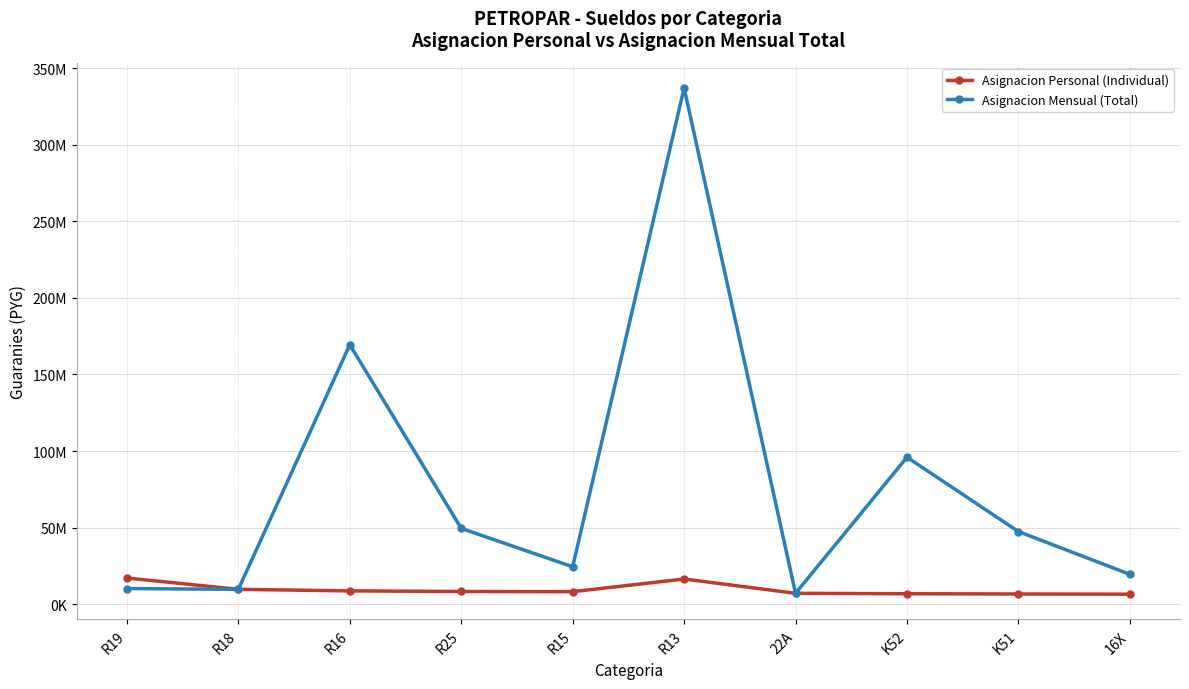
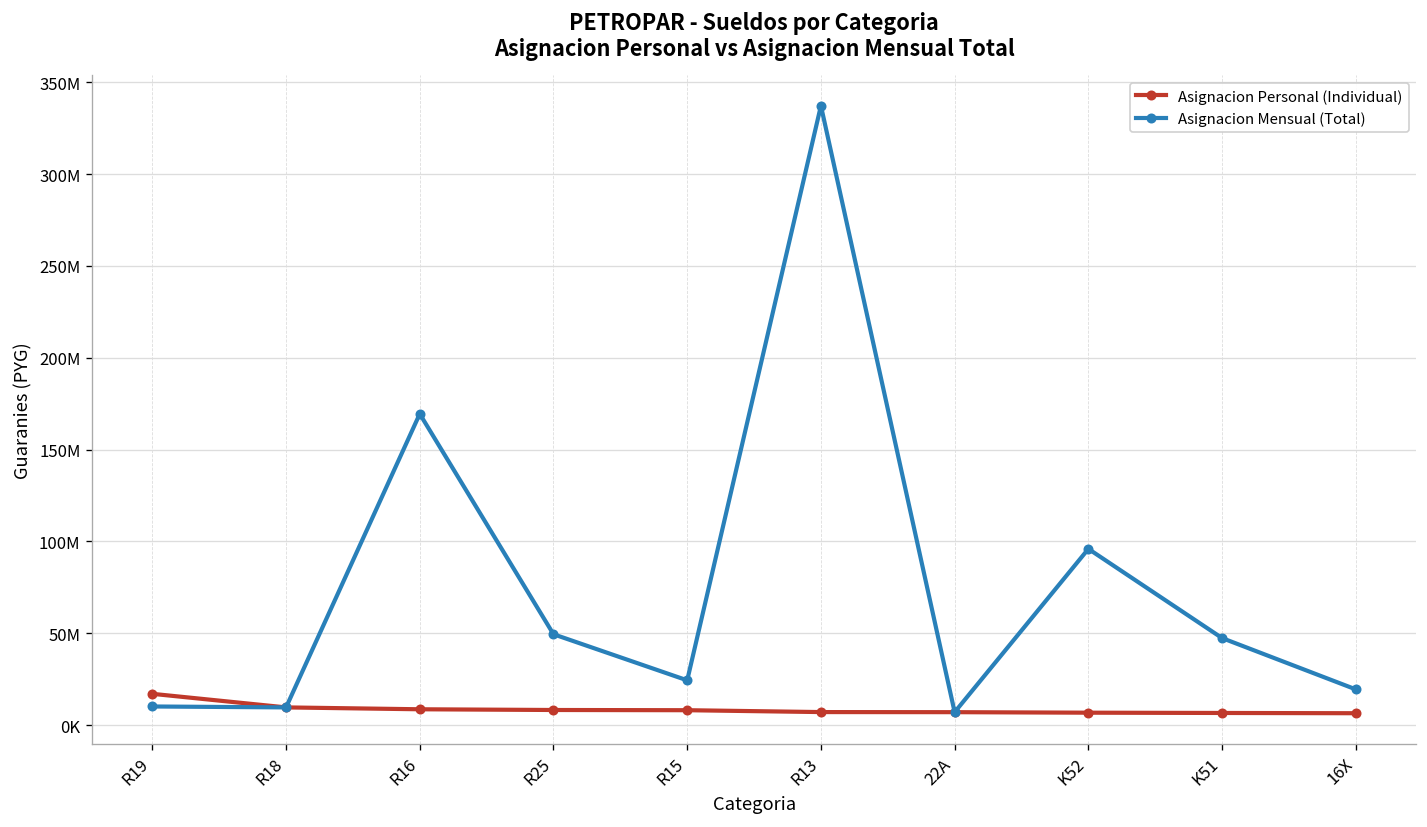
  {
    "Asignacion Personal (Individual)": {
      "R19": 17000000,
      "R16": 9000000,
      "R25": 8000000,
      "R15": 8000000,
-     "R13": 16000000,
+     "R13": 7000000,
      "K52": 7000000,
      "K51": 7000000,
      "16X": 6000000
    },
    "Asignacion Mensual (Total)": {
      "R19": 10000000,
      "R16": 169000000,
      "R25": 49000000,
      "R15": 24000000,
      "R13": 337000000,
      "K52": 96000000,
      "K51": 47000000,
      "16X": 19000000
    }
  }
